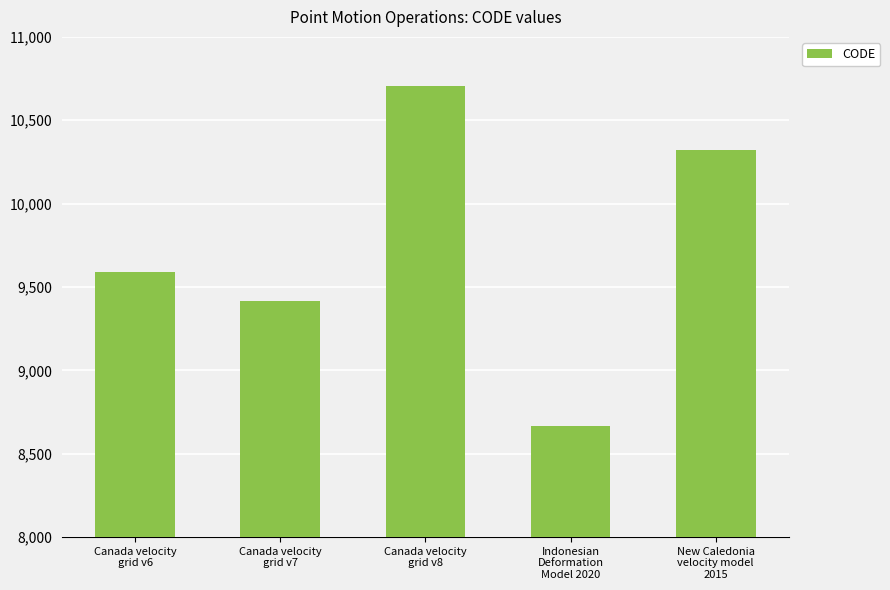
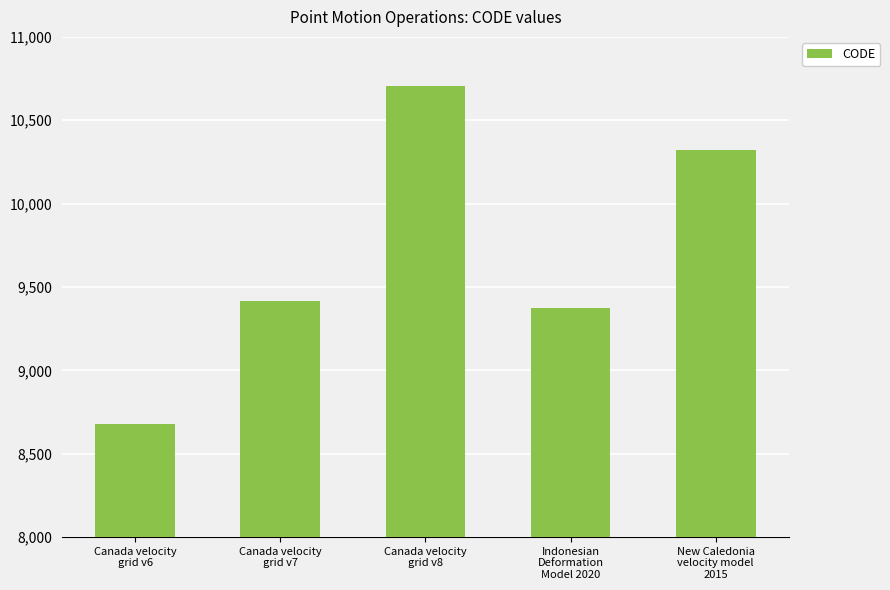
  {
-   "Canada velocity grid v6": "9,590",
+   "Canada velocity grid v6": "8,680",
    "Canada velocity grid v7": "9,420",
    "Canada velocity grid v8": "10,710",
-   "Indonesian Deformation Model 2020": "8,670",
+   "Indonesian Deformation Model 2020": "9,380",
    "New Caledonia velocity model 2015": "10,320"
  }
